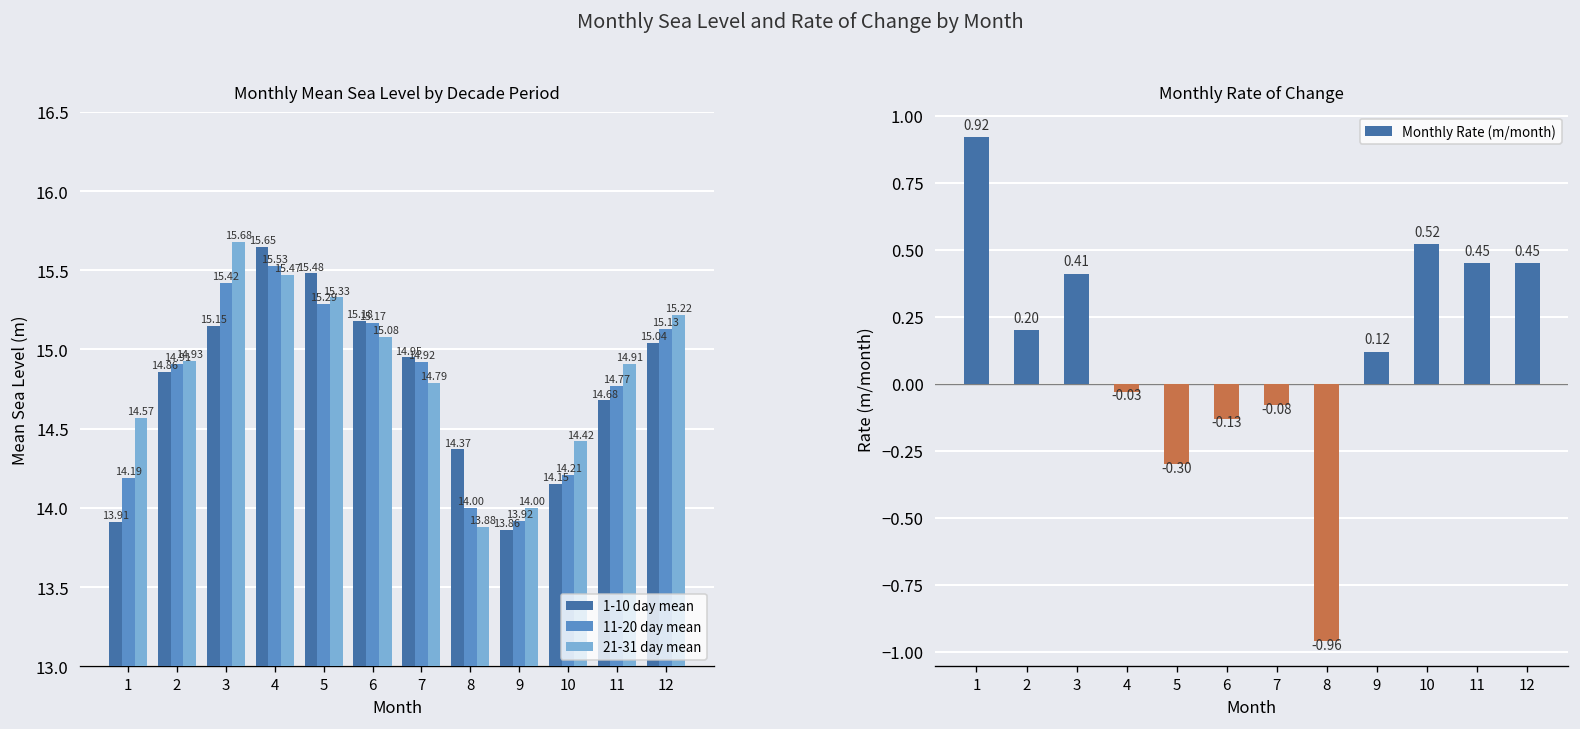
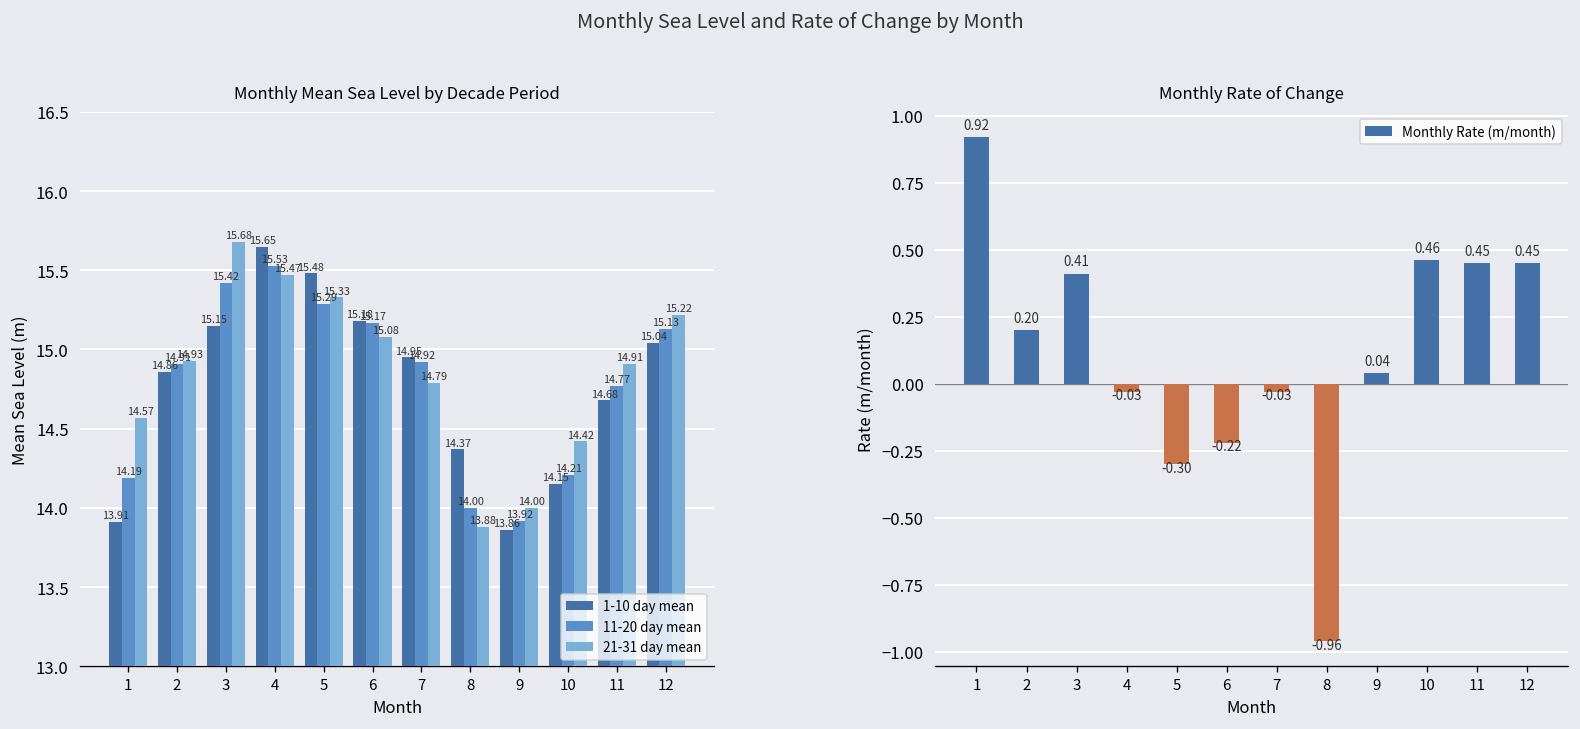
  {
    "Monthly Rate of Change": {
      "1": 0.92,
      "2": 0.20,
      "3": 0.41,
      "4": -0.03,
      "5": -0.30,
-     "6": -0.13,
-     "7": -0.08,
+     "6": -0.22,
+     "7": -0.03,
      "8": -0.96,
-     "9": 0.12,
-     "10": 0.52,
+     "9": 0.04,
+     "10": 0.46,
      "11": 0.45,
      "12": 0.45
    }
  }
